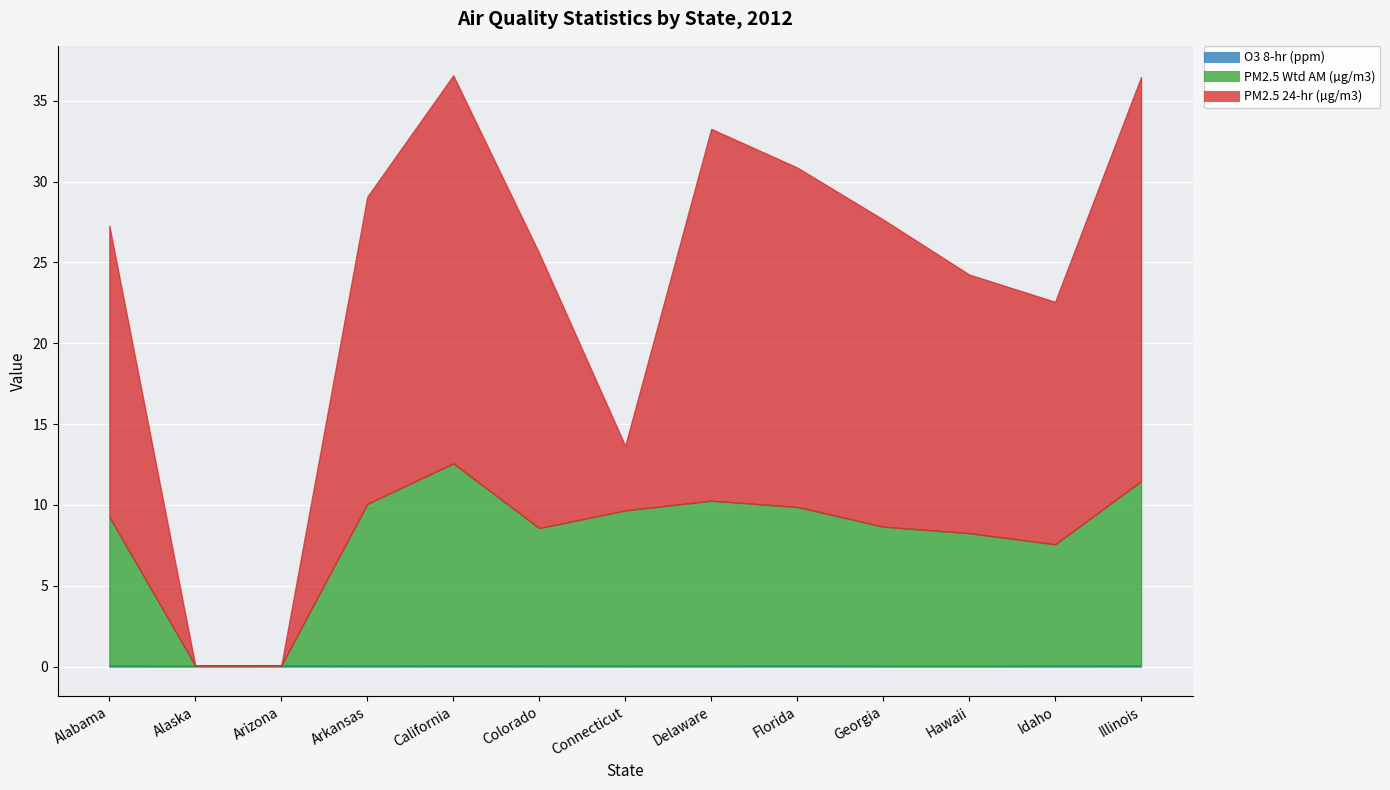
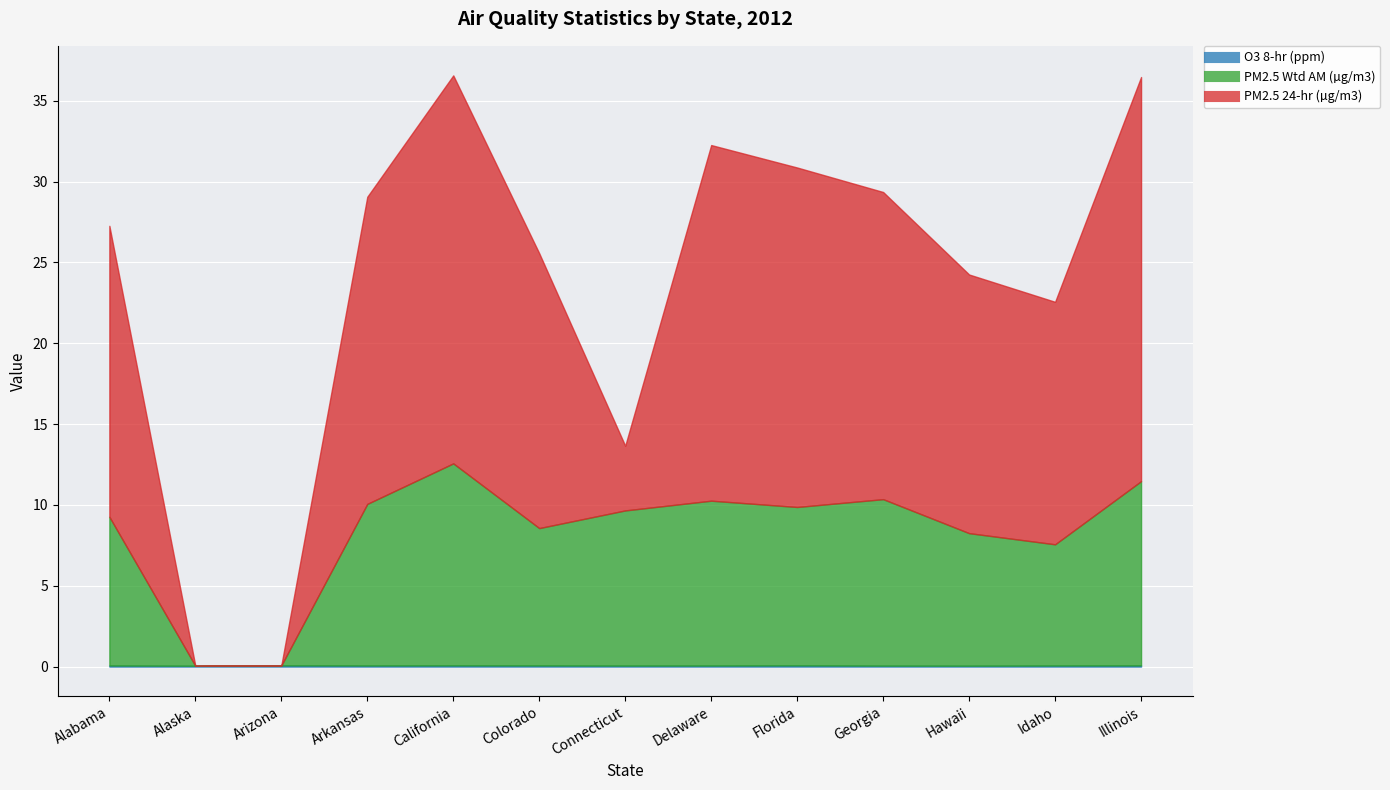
  {
    "PM2.5 Wtd AM (µg/m3)": {
      "Alabama": 9.2,
      "Arkansas": 10.0,
      "California": 12.5,
      "Colorado": 8.5,
      "Connecticut": 9.6,
      "Delaware": 10.2,
      "Florida": 9.8,
-     "Georgia": 8.6,
+     "Georgia": 10.3,
      "Hawaii": 8.2,
      "Idaho": 7.5,
      "Illinois": 11.4
    },
    "PM2.5 24-hr (µg/m3)": {
      "Alabama": 18,
      "Arkansas": 19,
      "California": 24,
      "Colorado": 17,
      "Connecticut": 4,
-     "Delaware": 23,
+     "Delaware": 22,
      "Florida": 21,
      "Georgia": 19,
      "Hawaii": 16,
      "Idaho": 15,
      "Illinois": 25
    }
  }
